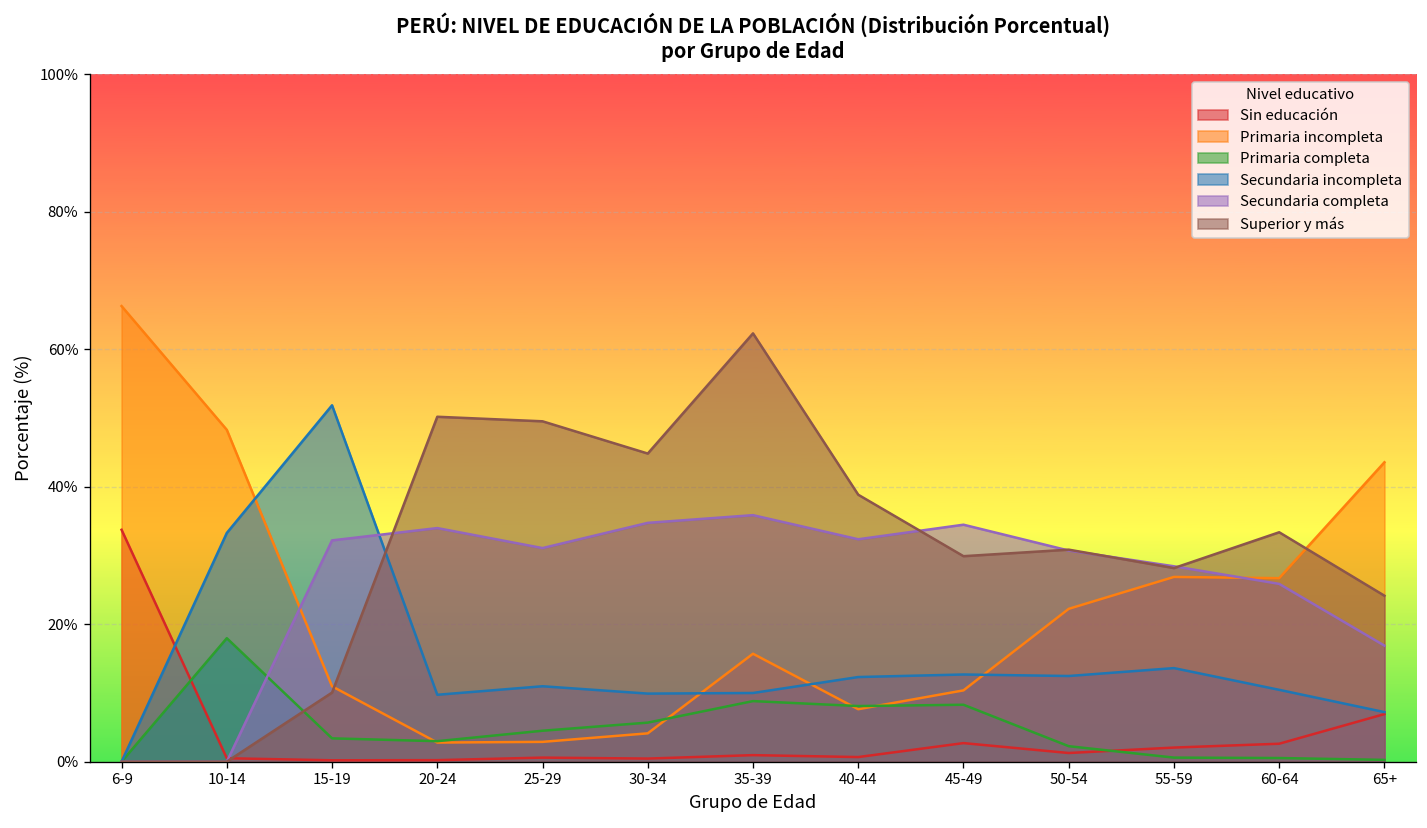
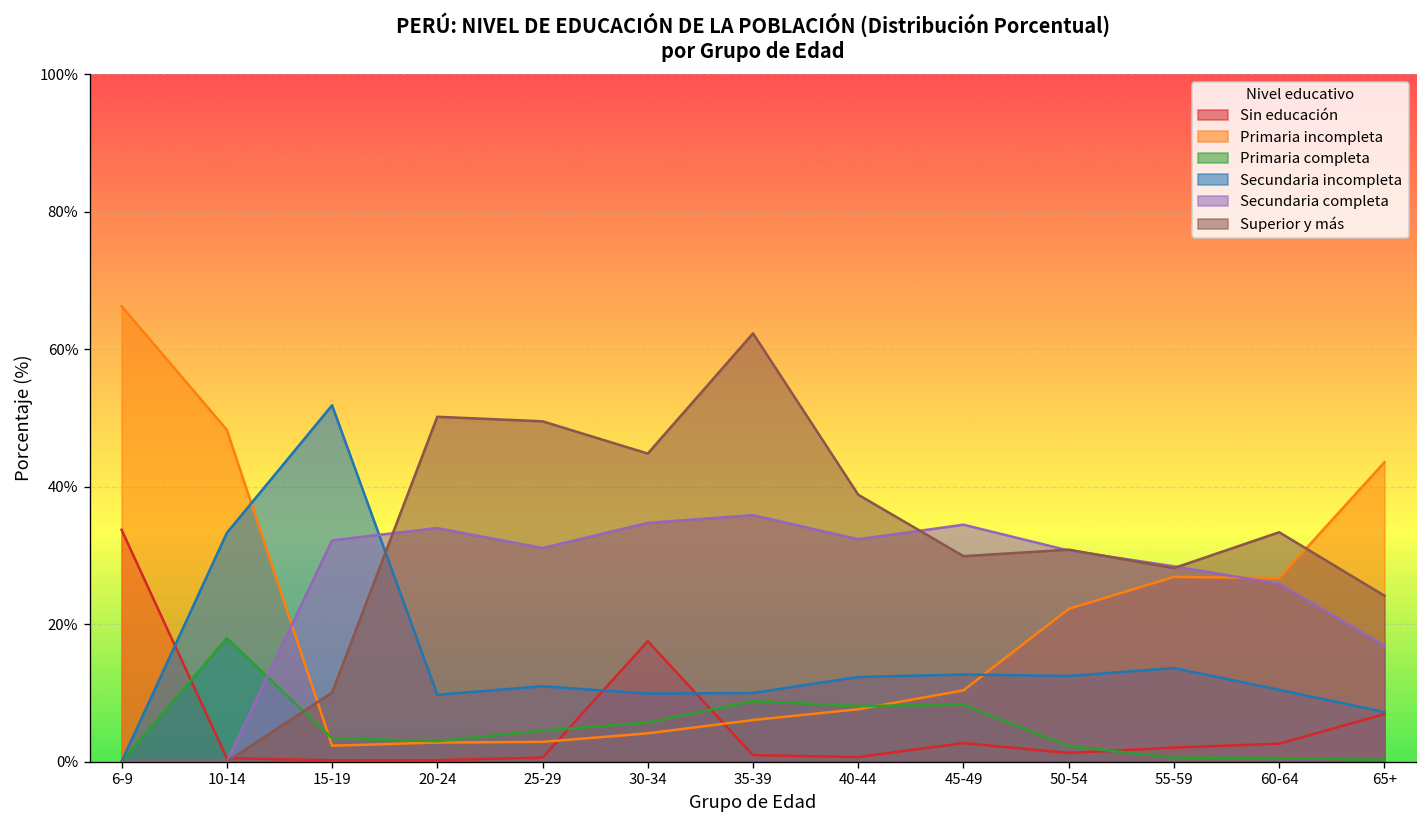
  {
    "Sin educación": {
      "6-9": "34%",
      "10-14": "1%",
      "15-19": "0%",
      "20-24": "0%",
      "25-29": "1%",
-     "30-34": "0%",
+     "30-34": "18%",
      "35-39": "1%",
      "40-44": "1%",
      "45-49": "3%",
      "50-54": "1%",
      "55-59": "2%",
      "60-64": "3%"
    },
    "Primaria incompleta": {
      "6-9": "66%",
      "10-14": "48%",
-     "15-19": "11%",
+     "15-19": "2%",
      "25-29": "3%",
      "30-34": "4%",
-     "35-39": "16%",
+     "35-39": "6%",
      "40-44": "8%",
      "45-49": "10%",
      "50-54": "22%",
      "55-59": "27%",
      "60-64": "27%",
      "65+": "44%"
    },
    "Primaria completa": {
      "10-14": "18%",
      "15-19": "3%",
      "25-29": "5%",
      "30-34": "6%",
      "35-39": "9%",
      "40-44": "8%",
      "45-49": "8%",
      "50-54": "2%",
      "55-59": "1%",
      "60-64": "1%",
      "65+": "0%"
    },
    "Secundaria incompleta": {
      "10-14": "33%",
      "15-19": "52%",
      "20-24": "10%",
      "25-29": "11%",
      "30-34": "10%",
      "35-39": "10%",
      "40-44": "12%",
      "45-49": "13%",
      "50-54": "12%",
      "55-59": "14%",
      "60-64": "10%"
    },
    "Secundaria completa": {
      "15-19": "32%",
      "20-24": "34%",
      "25-29": "31%",
      "30-34": "35%",
      "35-39": "36%",
      "40-44": "32%",
      "45-49": "34%",
      "60-64": "26%",
      "65+": "17%"
    },
    "Superior y más": {
      "15-19": "10%",
      "20-24": "50%",
      "25-29": "50%",
      "30-34": "45%",
      "35-39": "62%",
      "40-44": "39%",
      "45-49": "30%",
      "60-64": "33%",
      "65+": "24%"
    }
  }
